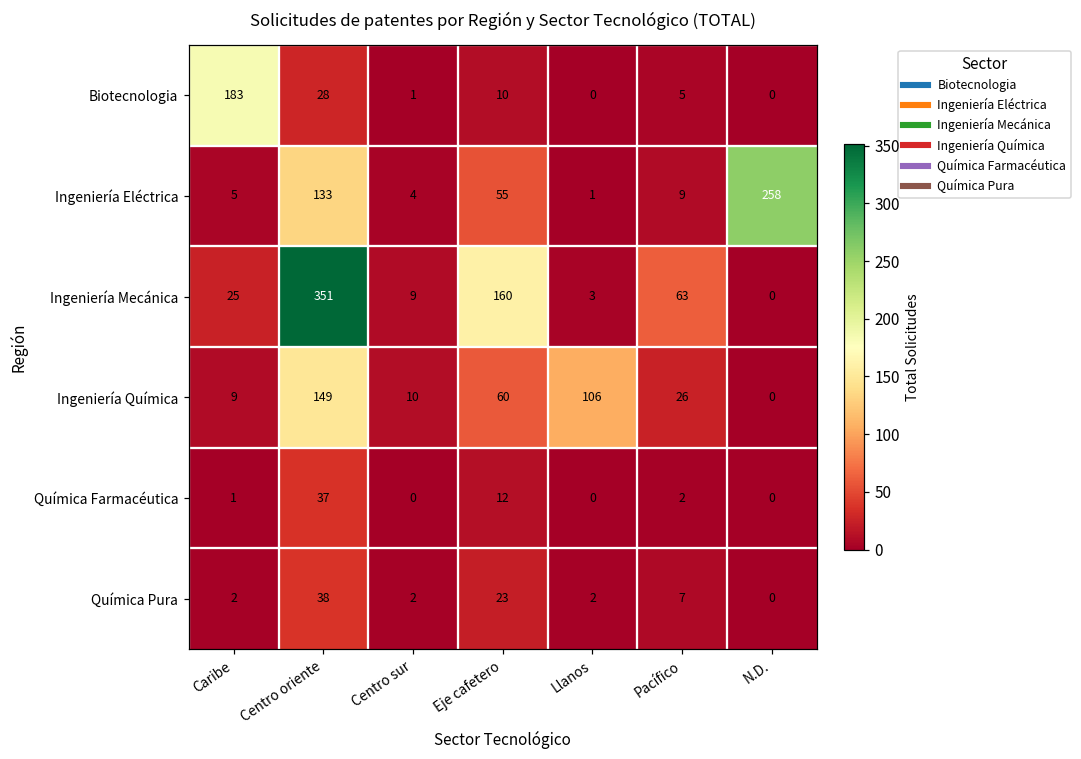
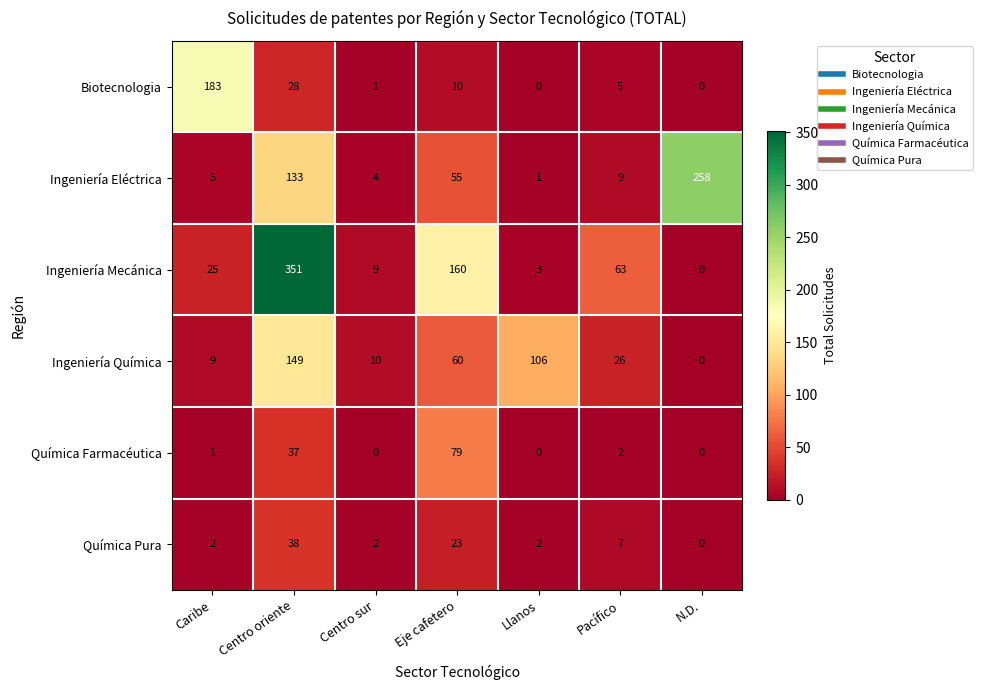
  {
    "Biotecnologia": {
      "Caribe": 183,
      "Centro oriente": 28,
      "Centro sur": 1,
      "Eje cafetero": 10,
      "Llanos": 0,
      "Pacífico": 5,
      "N.D.": 0
    },
    "Ingeniería Eléctrica": {
      "Caribe": 5,
      "Centro oriente": 133,
      "Centro sur": 4,
      "Eje cafetero": 55,
      "Llanos": 1,
      "Pacífico": 9,
      "N.D.": 258
    },
    "Ingeniería Mecánica": {
      "Caribe": 25,
      "Centro oriente": 351,
      "Centro sur": 9,
      "Eje cafetero": 160,
      "Llanos": 3,
      "Pacífico": 63,
      "N.D.": 0
    },
    "Ingeniería Química": {
      "Caribe": 9,
      "Centro oriente": 149,
      "Centro sur": 10,
      "Eje cafetero": 60,
      "Llanos": 106,
      "Pacífico": 26,
      "N.D.": 0
    },
    "Química Farmacéutica": {
      "Caribe": 1,
      "Centro oriente": 37,
      "Centro sur": 0,
-     "Eje cafetero": 12,
+     "Eje cafetero": 79,
      "Llanos": 0,
      "Pacífico": 2,
      "N.D.": 0
    },
    "Química Pura": {
      "Caribe": 2,
      "Centro oriente": 38,
      "Centro sur": 2,
      "Eje cafetero": 23,
      "Llanos": 2,
      "Pacífico": 7,
      "N.D.": 0
    }
  }
